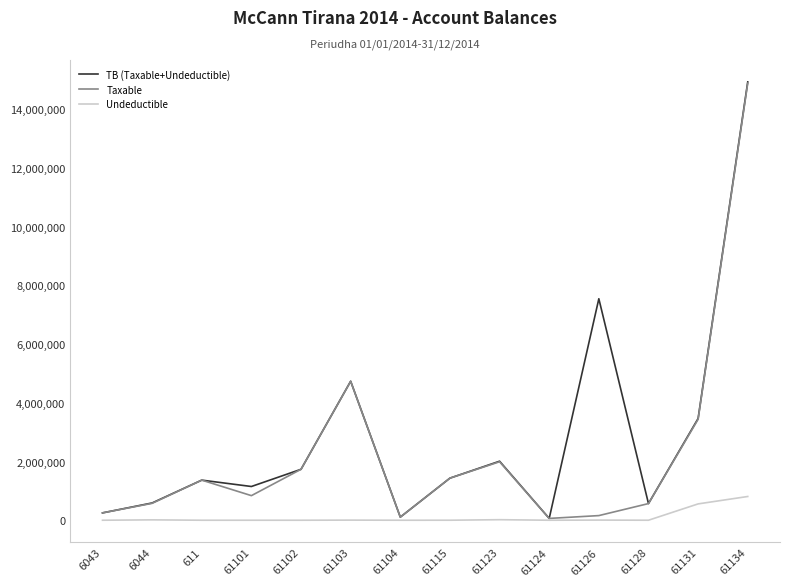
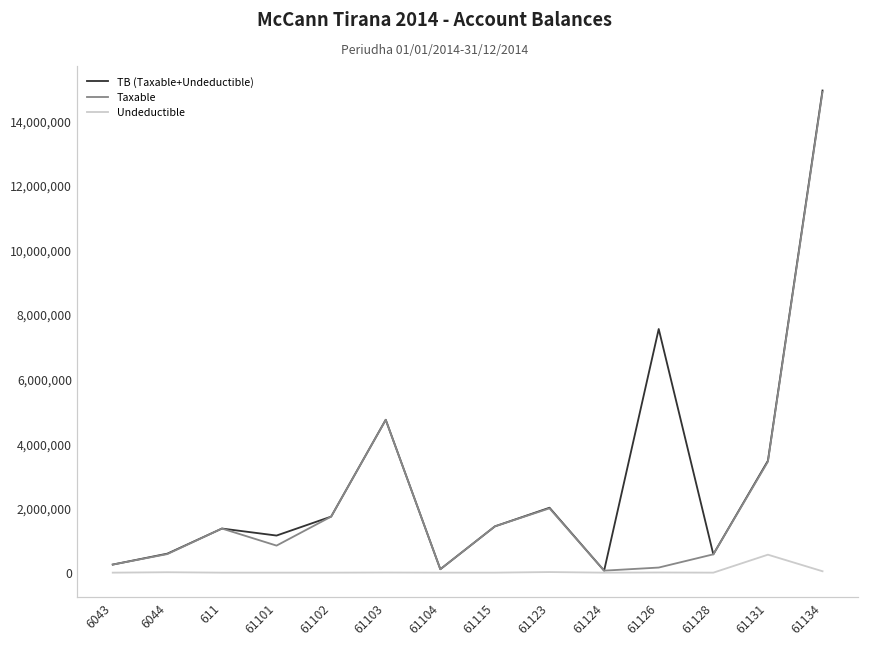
  {
    "TB (Taxable+Undeductible)": {
      "61101": "1,100,000",
      "61126": "7,500,000"
    },
    "Taxable": {
      "61101": "800,000",
      "61126": "200,000"
    },
    "Undeductible": {
      "6043": "0",
      "6044": "0",
      "611": "0",
      "61101": "0",
      "61102": "0",
      "61103": "0",
      "61104": "0",
      "61115": "0",
      "61123": "0",
      "61126": "0",
      "61128": "0",
      "61131": "600,000",
-     "61134": "800,000"
+     "61134": "0"
    }
  }
